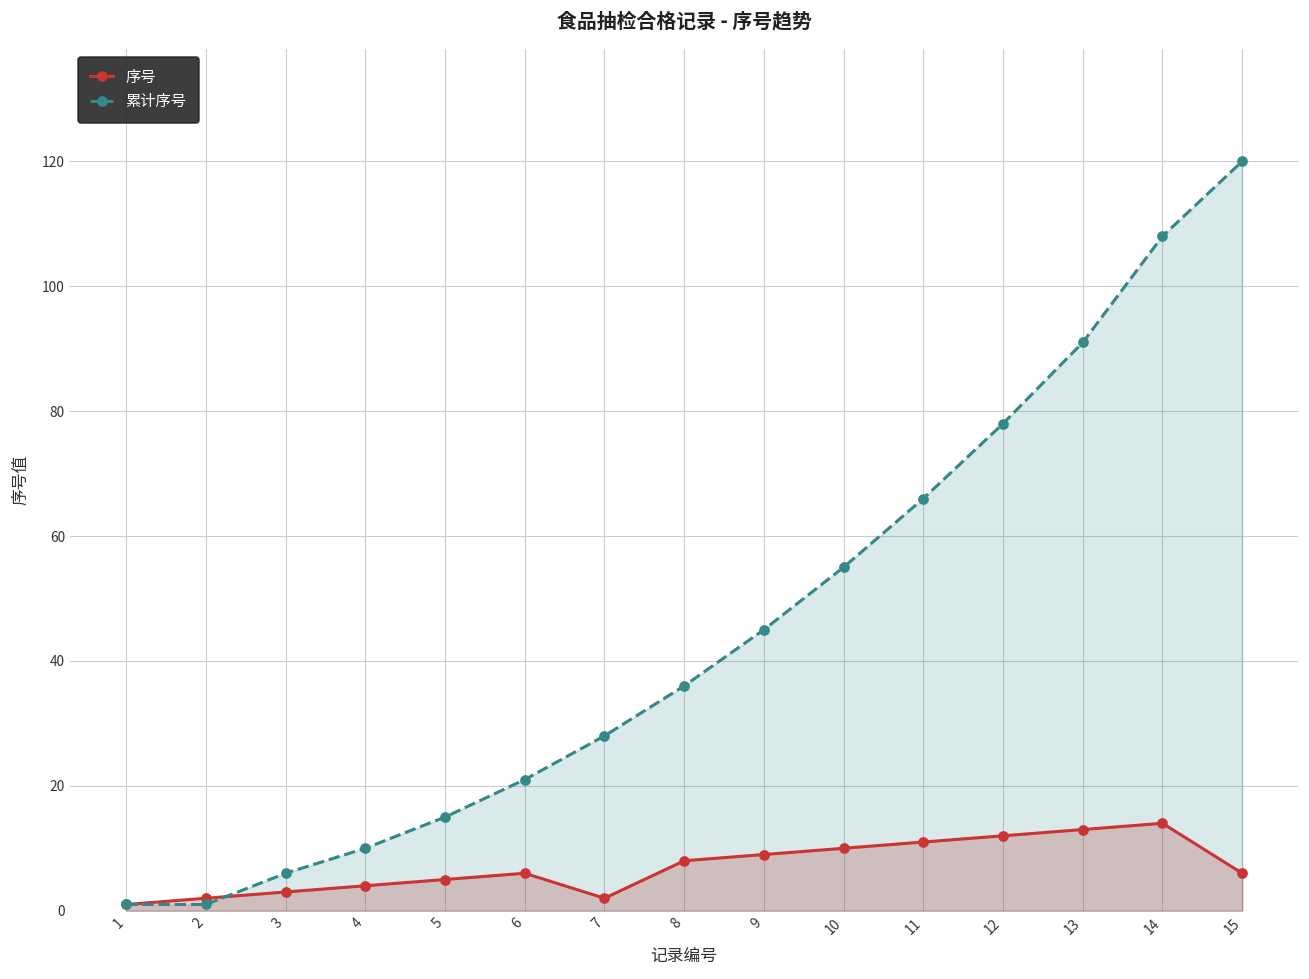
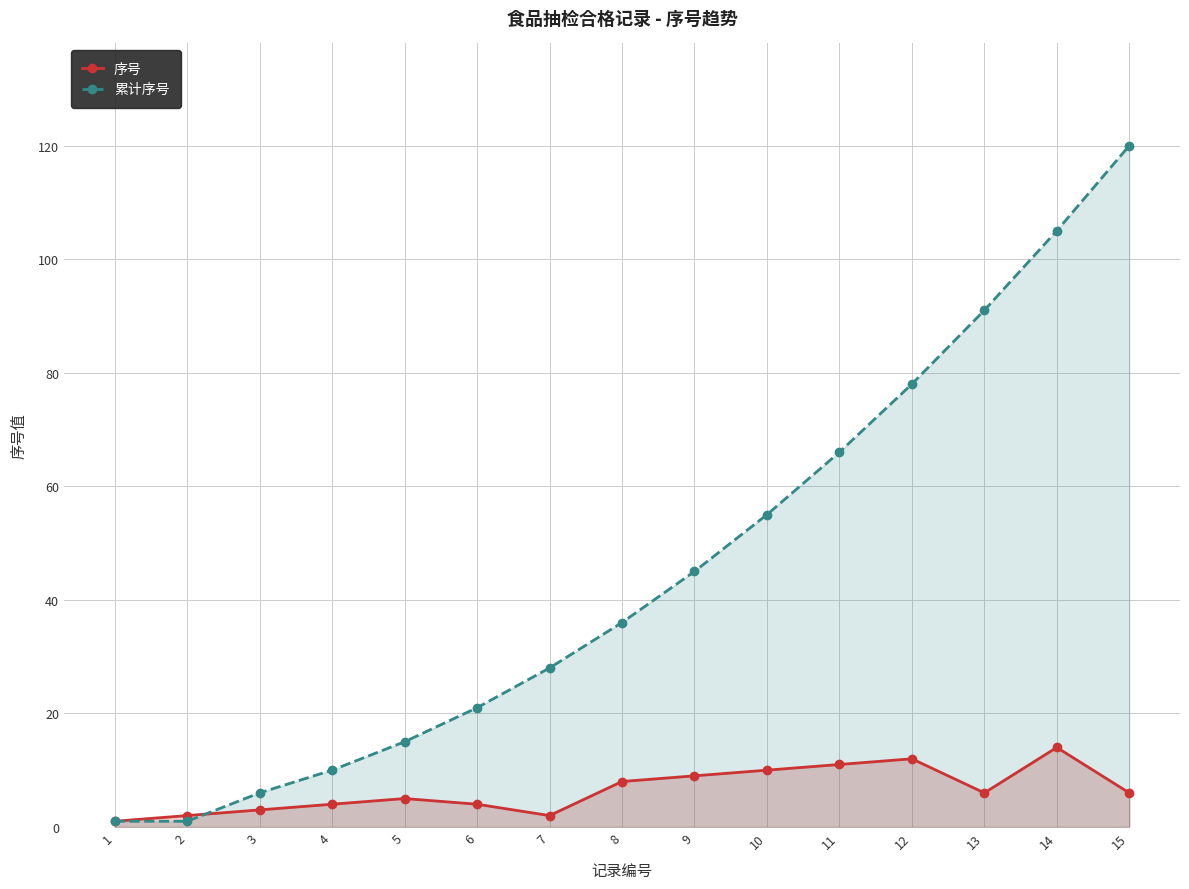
  {
    "序号": {
      "2": 2,
      "3": 3,
      "4": 4,
      "5": 5,
-     "6": 6,
+     "6": 4,
      "7": 2,
      "8": 8,
      "9": 9,
      "10": 10,
      "11": 11,
      "12": 12,
-     "13": 13,
+     "13": 6,
      "14": 14,
      "15": 6
    },
    "累计序号": {
      "2": 1,
      "3": 6,
      "4": 10,
      "5": 15,
      "6": 21,
      "7": 28,
      "8": 36,
      "9": 45,
      "10": 55,
      "11": 66,
      "12": 78,
      "13": 91,
-     "14": 108,
+     "14": 105,
      "15": 120
    }
  }
